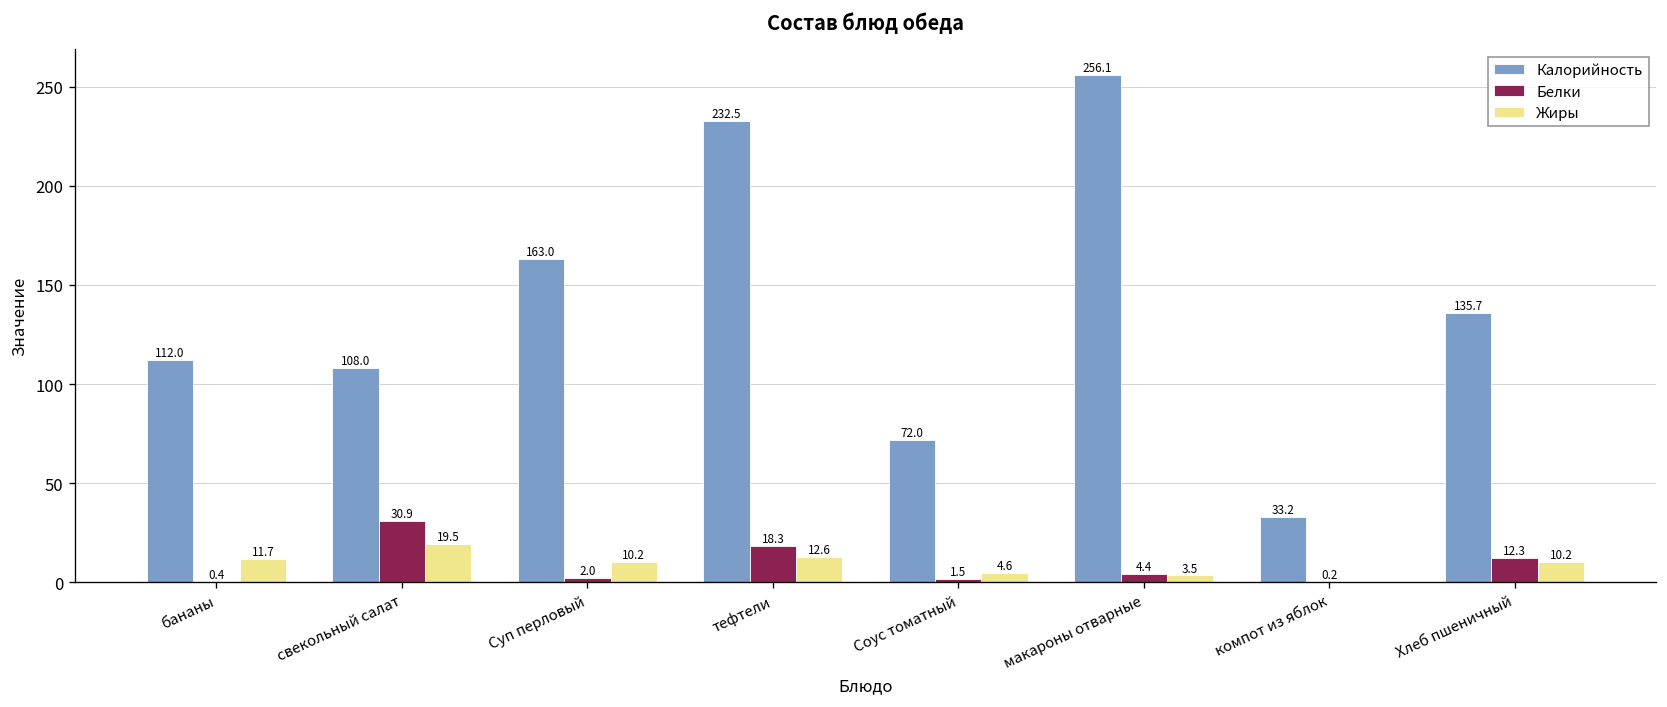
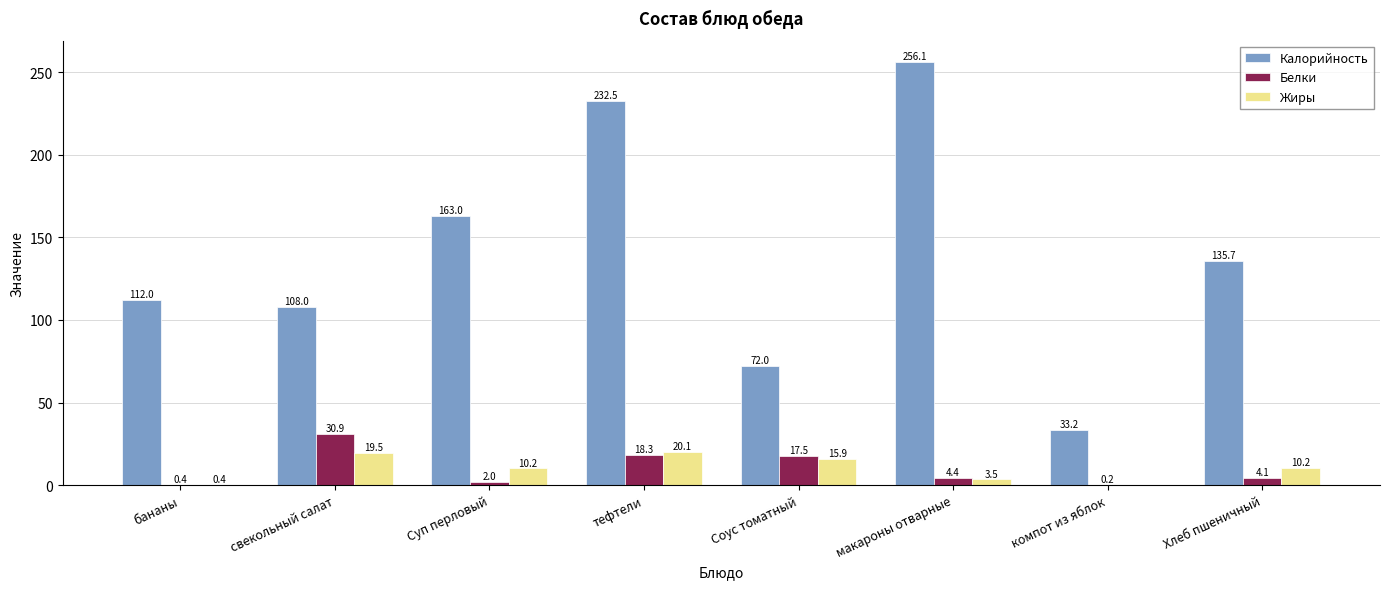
  {
    "Калорийность": {
      "бананы": 112.0,
      "свекольный салат": 108.0,
      "Суп перловый": 163.0,
      "тефтели": 232.5,
      "Соус томатный": 72.0,
      "макароны отварные": 256.1,
      "компот из яблок": 33.2,
      "Хлеб пшеничный": 135.7
    },
    "Белки": {
      "бананы": 0.4,
      "свекольный салат": 30.9,
      "Суп перловый": 2.0,
      "тефтели": 18.3,
-     "Соус томатный": 1.5,
+     "Соус томатный": 17.5,
      "макароны отварные": 4.4,
      "компот из яблок": 0.2,
-     "Хлеб пшеничный": 12.3
+     "Хлеб пшеничный": 4.1
    },
    "Жиры": {
-     "бананы": 11.7,
+     "бананы": 0.4,
      "свекольный салат": 19.5,
      "Суп перловый": 10.2,
-     "тефтели": 12.6,
-     "Соус томатный": 4.6,
+     "тефтели": 20.1,
+     "Соус томатный": 15.9,
      "макароны отварные": 3.5,
      "Хлеб пшеничный": 10.2
    }
  }
